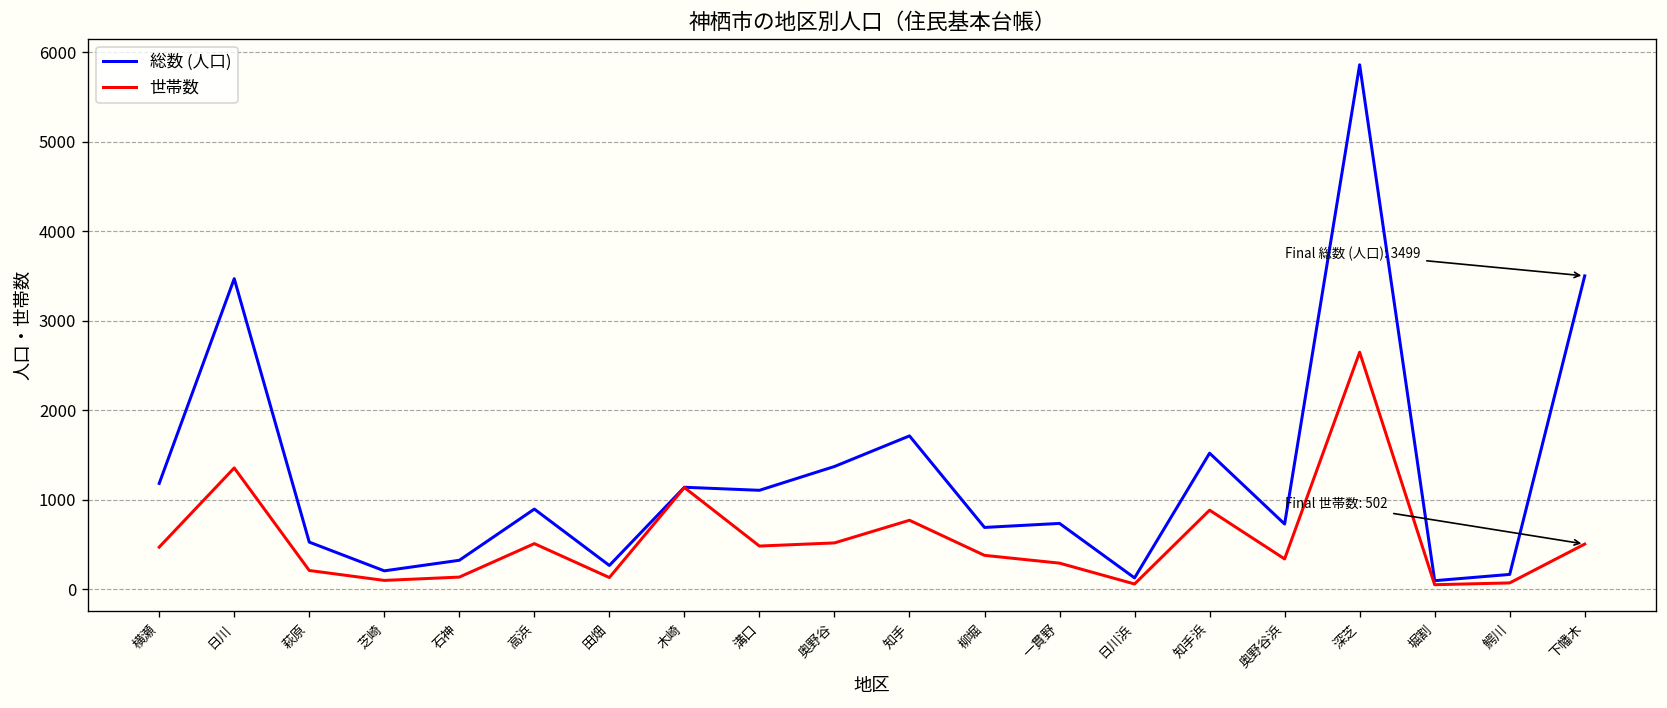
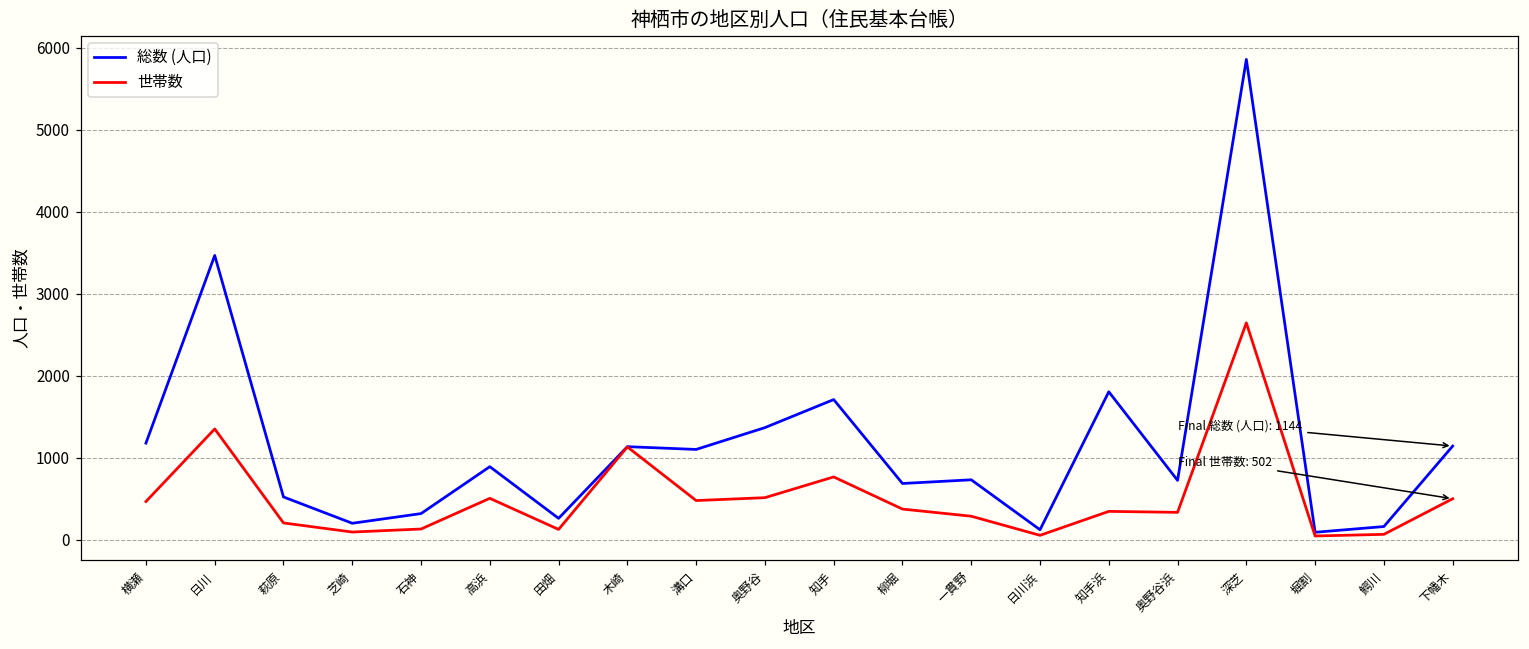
  {
    "総数 (人口)": {
-     "知手浜": 1500,
-     "下幡木": 3499
+     "知手浜": 1800,
+     "下幡木": 1144
    },
    "世帯数": {
      "横瀬": 500,
      "日川": 1400,
      "萩原": 200,
      "芝崎": 100,
      "石神": 100,
      "高浜": 500,
      "田畑": 100,
      "溝口": 500,
      "奥野谷": 500,
      "知手": 800,
      "柳堀": 400,
      "一貫野": 300,
      "日川浜": 100,
-     "知手浜": 900,
+     "知手浜": 300,
      "奥野谷浜": 300,
      "深芝": 2600,
      "堀割": 0,
      "鰐川": 100,
      "下幡木": 500
    }
  }
